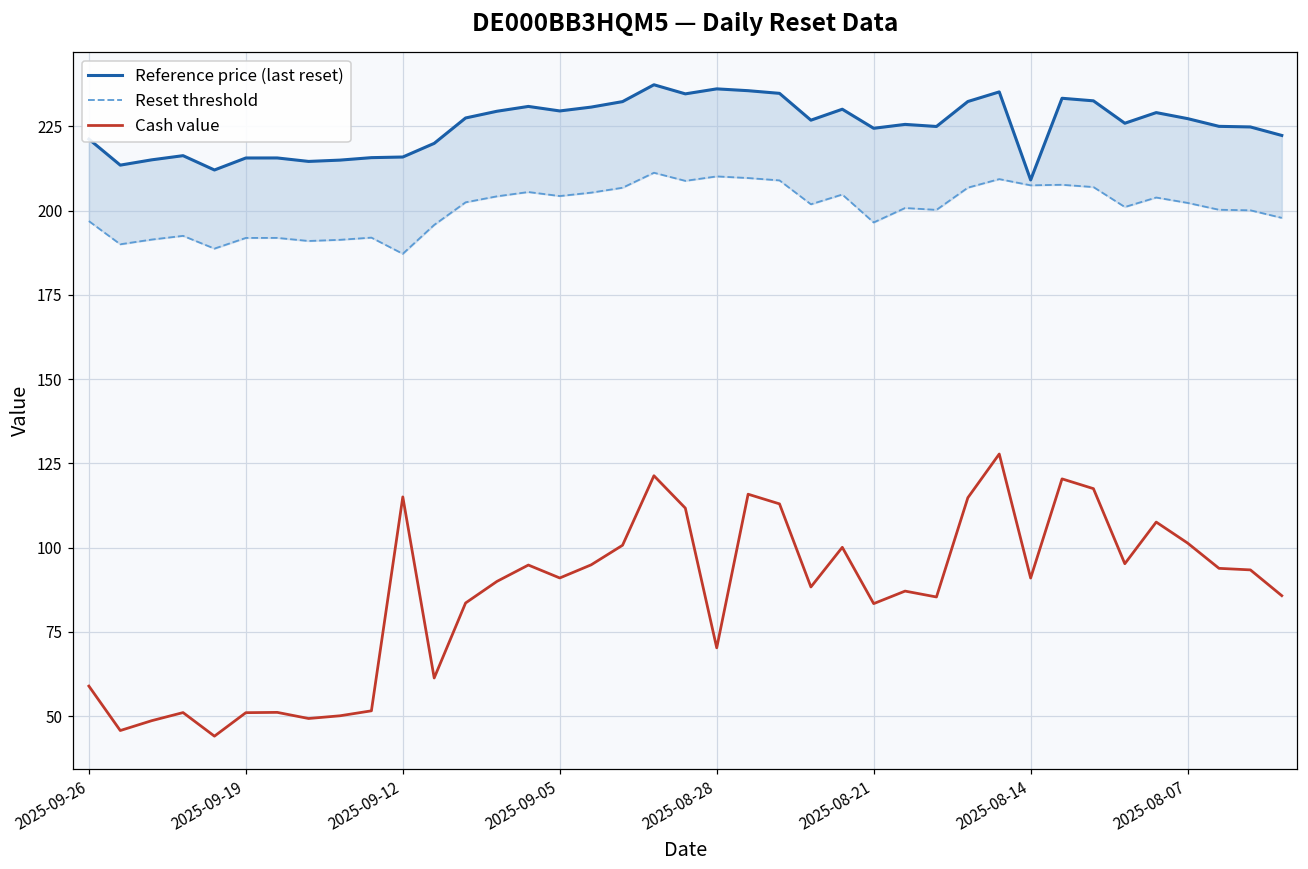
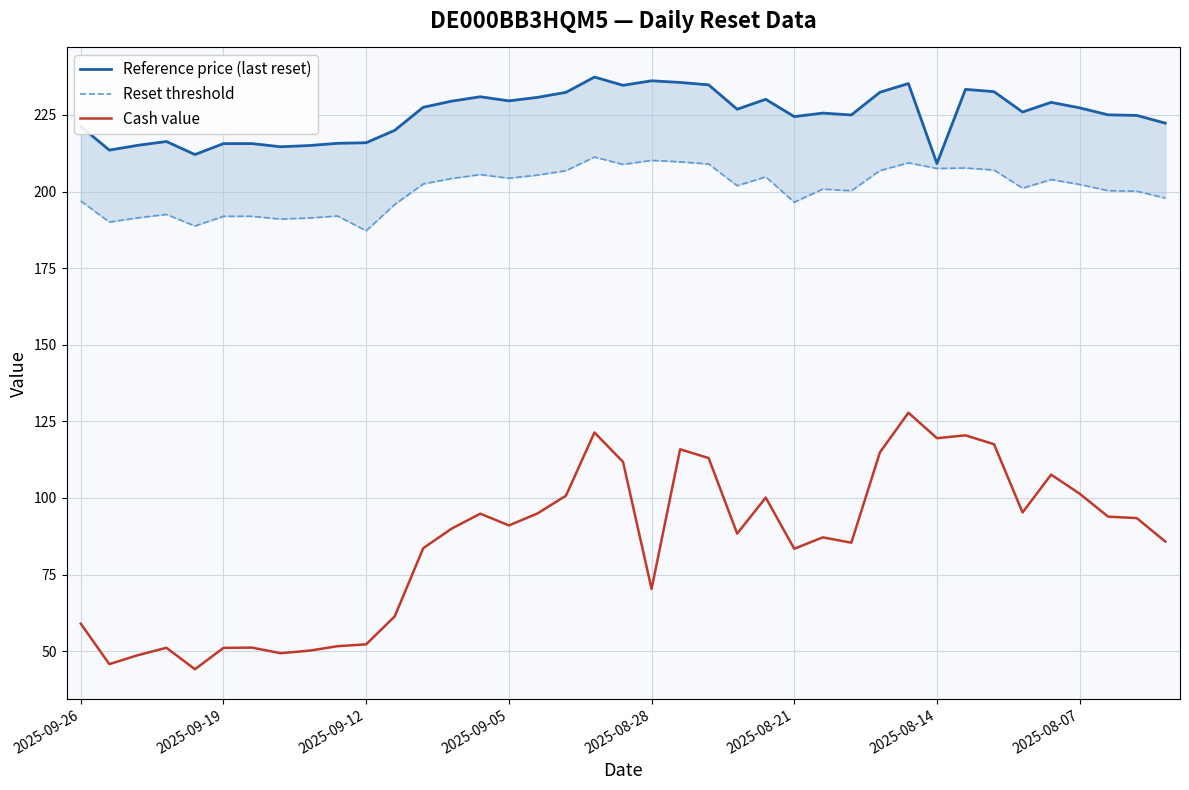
  {
    "Reference price (last reset)": {
      "2025-09-19": 216,
      "2025-09-12": 216,
      "2025-09-05": 230,
      "2025-08-28": 236,
      "2025-08-21": 224,
      "2025-08-14": 209,
      "2025-08-07": 227
    },
    "Reset threshold": {
      "2025-09-26": 197,
      "2025-09-19": 192,
      "2025-09-12": 187,
      "2025-09-05": 204,
      "2025-08-28": 210,
      "2025-08-21": 197,
      "2025-08-14": 208,
      "2025-08-07": 202
    },
    "Cash value": {
      "2025-09-26": 59,
      "2025-09-19": 51,
-     "2025-09-12": 115,
+     "2025-09-12": 52,
      "2025-09-05": 91,
      "2025-08-28": 70,
      "2025-08-21": 83,
-     "2025-08-14": 91,
+     "2025-08-14": 120,
      "2025-08-07": 101
    }
  }
